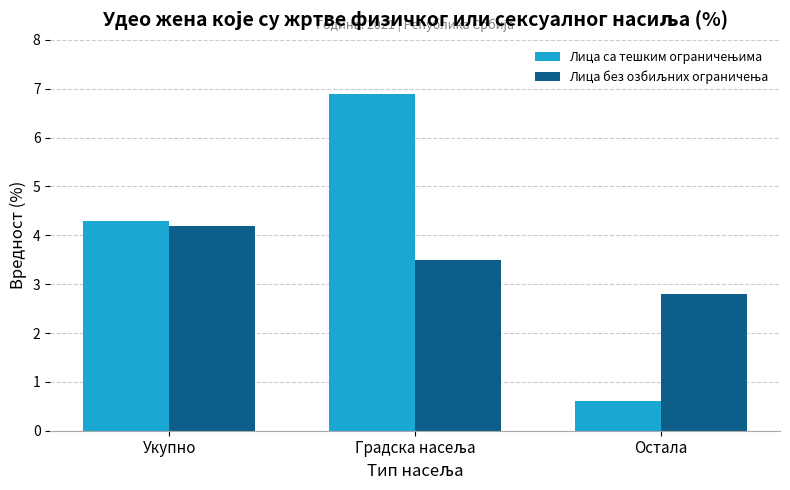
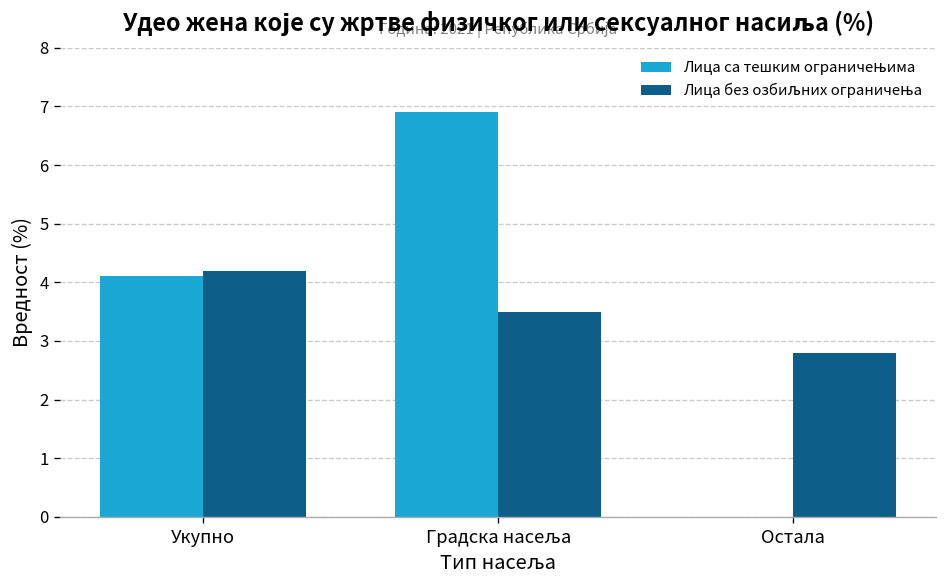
  {
    "Лица са тешким ограничењима": {
-     "Укупно": 4.3,
+     "Укупно": 4.1,
      "Градска насеља": 6.9,
-     "Остала": 0.6
+     "Остала": 0.0
    },
    "Лица без озбиљних ограничења": {
      "Укупно": 4.2,
      "Градска насеља": 3.5,
      "Остала": 2.8
    }
  }
